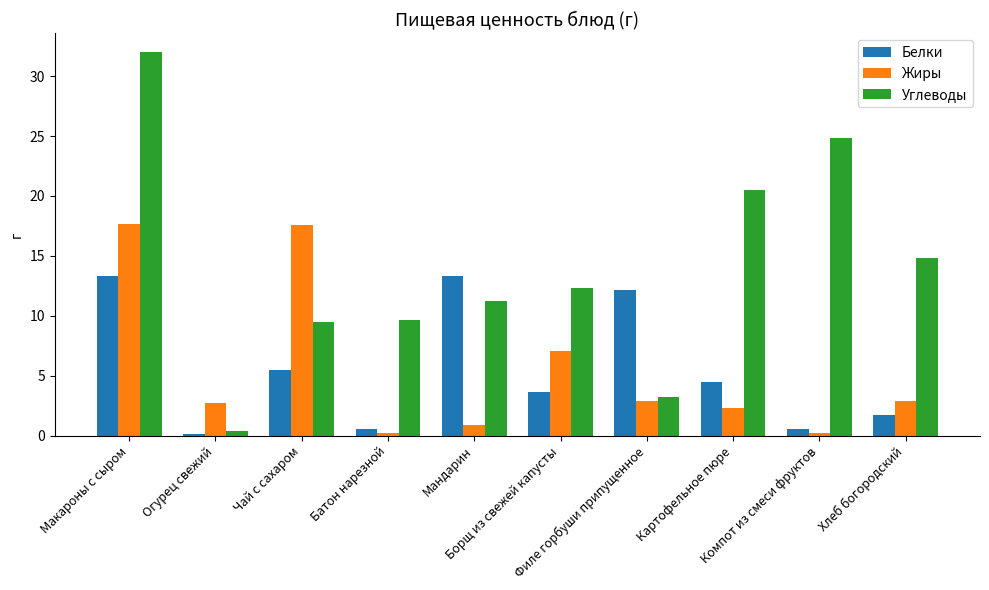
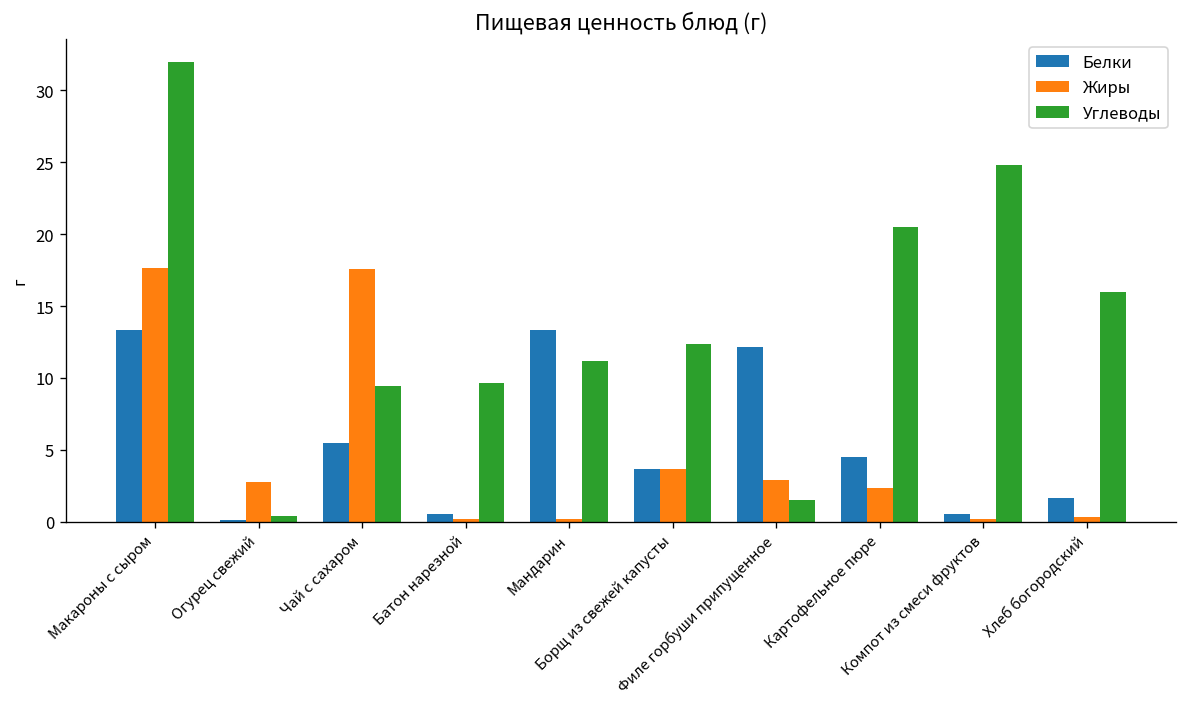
  {
    "Белки": {
      "Макароны с сыром": 13.4,
      "Чай с сахаром": 5.5,
      "Батон нарезной": 0.5,
      "Мандарин": 13.3,
      "Борщ из свежей капусты": 3.7,
      "Филе горбуши припущенное": 12.1,
      "Картофельное пюре": 4.5,
      "Компот из смеси фруктов": 0.5,
      "Хлеб богородский": 1.7
    },
    "Жиры": {
      "Макароны с сыром": 17.7,
      "Огурец свежий": 2.7,
      "Чай с сахаром": 17.6,
-     "Мандарин": 0.9,
-     "Борщ из свежей капусты": 7.1,
+     "Мандарин": 0.2,
+     "Борщ из свежей капусты": 3.7,
      "Филе горбуши припущенное": 2.9,
      "Картофельное пюре": 2.3,
-     "Хлеб богородский": 2.9
+     "Хлеб богородский": 0.3
    },
    "Углеводы": {
      "Макароны с сыром": 32.0,
      "Огурец свежий": 0.4,
      "Чай с сахаром": 9.5,
      "Батон нарезной": 9.7,
      "Мандарин": 11.2,
      "Борщ из свежей капусты": 12.3,
-     "Филе горбуши припущенное": 3.2,
+     "Филе горбуши припущенное": 1.5,
      "Картофельное пюре": 20.5,
      "Компот из смеси фруктов": 24.8,
-     "Хлеб богородский": 14.8
+     "Хлеб богородский": 16.0
    }
  }
